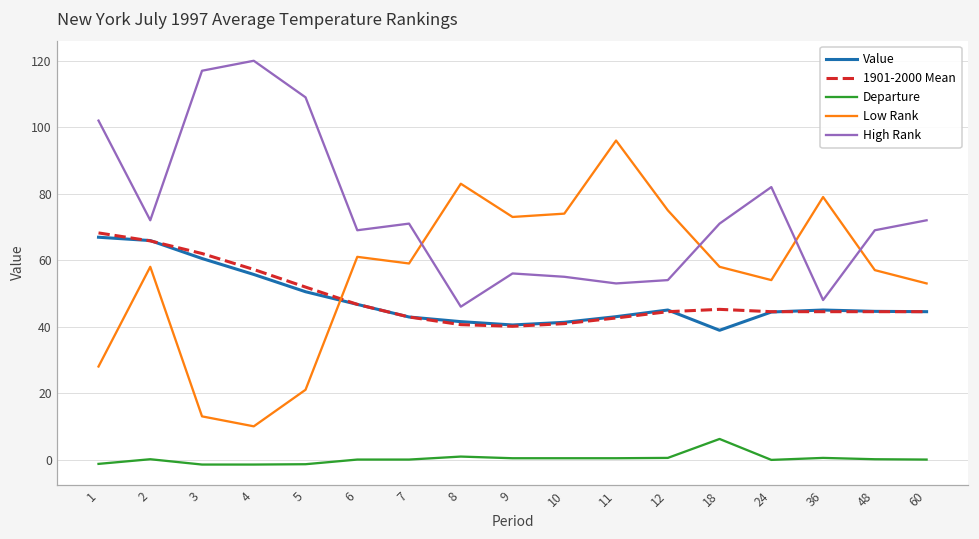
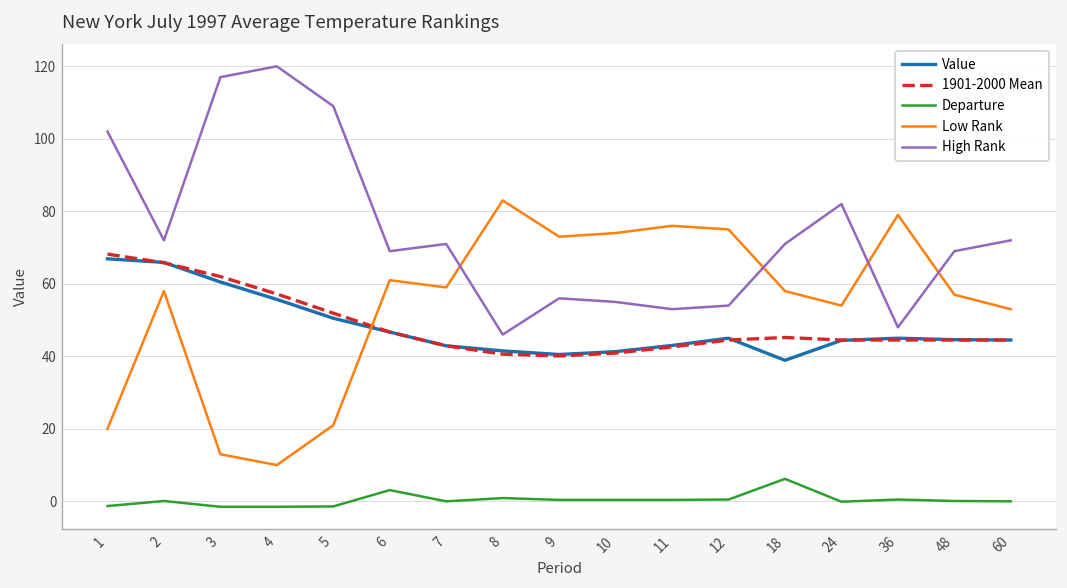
  {
    "Value": {
      "1": 67,
      "3": 61,
      "4": 56,
      "5": 51,
      "8": 42,
      "18": 39
    },
    "1901-2000 Mean": {
      "1": 68,
      "3": 62,
      "4": 57,
      "5": 52,
      "8": 41,
      "18": 45
    },
    "Departure": {
      "1": -1,
      "2": 0,
      "3": -2,
      "4": -2,
      "5": -1,
-     "6": 0,
+     "6": 3,
      "7": 0,
      "8": 1,
      "9": 0,
      "10": 0,
      "11": 0,
      "12": 1,
      "18": 6,
      "24": 0,
      "36": 1,
      "48": 0,
      "60": 0
    },
    "Low Rank": {
-     "1": 28,
+     "1": 20,
      "2": 58,
      "3": 13,
      "4": 10,
      "5": 21,
      "6": 61,
      "7": 59,
      "8": 83,
      "9": 73,
      "10": 74,
-     "11": 96,
+     "11": 76,
      "12": 75,
      "18": 58,
      "24": 54,
      "36": 79,
      "48": 57,
      "60": 53
    },
    "High Rank": {
      "1": 102,
      "2": 72,
      "3": 117,
      "4": 120,
      "5": 109,
      "6": 69,
      "7": 71,
      "8": 46,
      "9": 56,
      "10": 55,
      "11": 53,
      "12": 54,
      "18": 71,
      "24": 82,
      "36": 48,
      "48": 69,
      "60": 72
    }
  }
